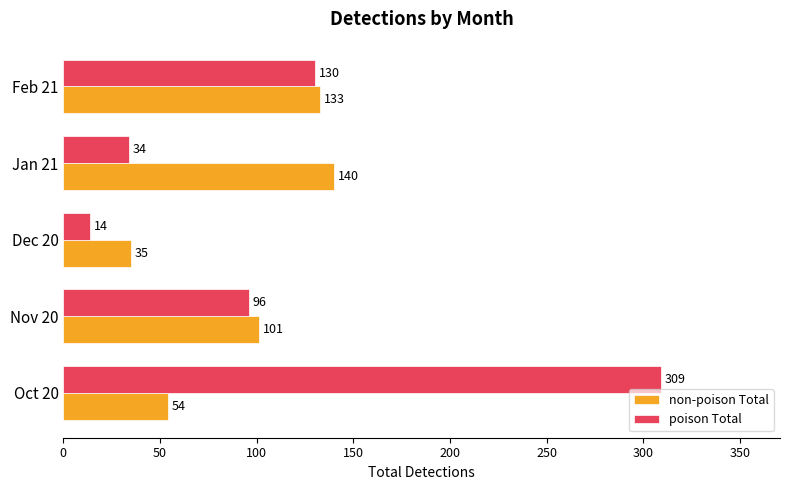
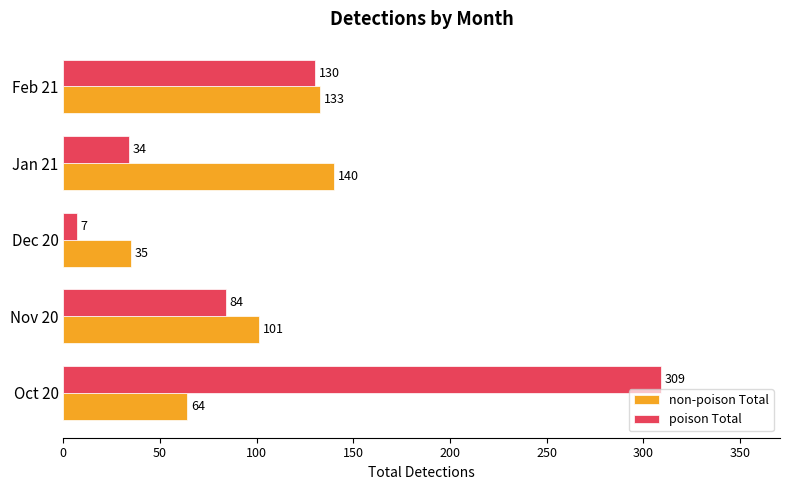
  {
    "non-poison Total": {
      "Feb 21": 133,
      "Jan 21": 140,
      "Dec 20": 35,
      "Nov 20": 101,
-     "Oct 20": 54
+     "Oct 20": 64
    },
    "poison Total": {
      "Feb 21": 130,
      "Jan 21": 34,
-     "Dec 20": 14,
-     "Nov 20": 96,
+     "Dec 20": 7,
+     "Nov 20": 84,
      "Oct 20": 309
    }
  }
